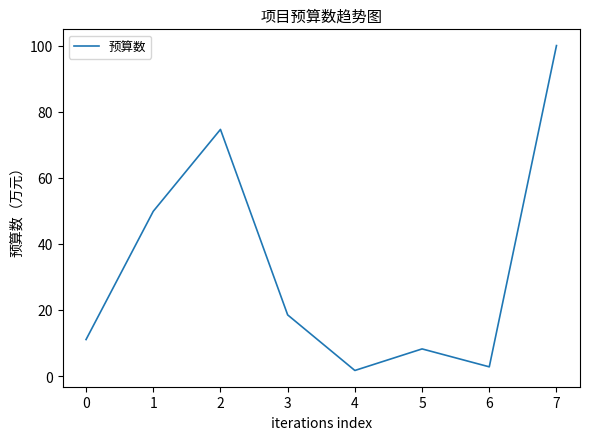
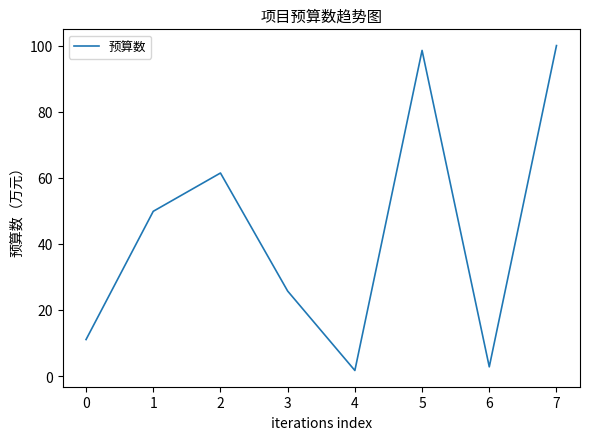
  {
    "0": 11,
    "1": 50,
-   "2": 75,
-   "3": 19,
+   "2": 61,
+   "3": 26,
    "4": 2,
-   "5": 8,
+   "5": 99,
    "6": 3,
    "7": 100
  }
